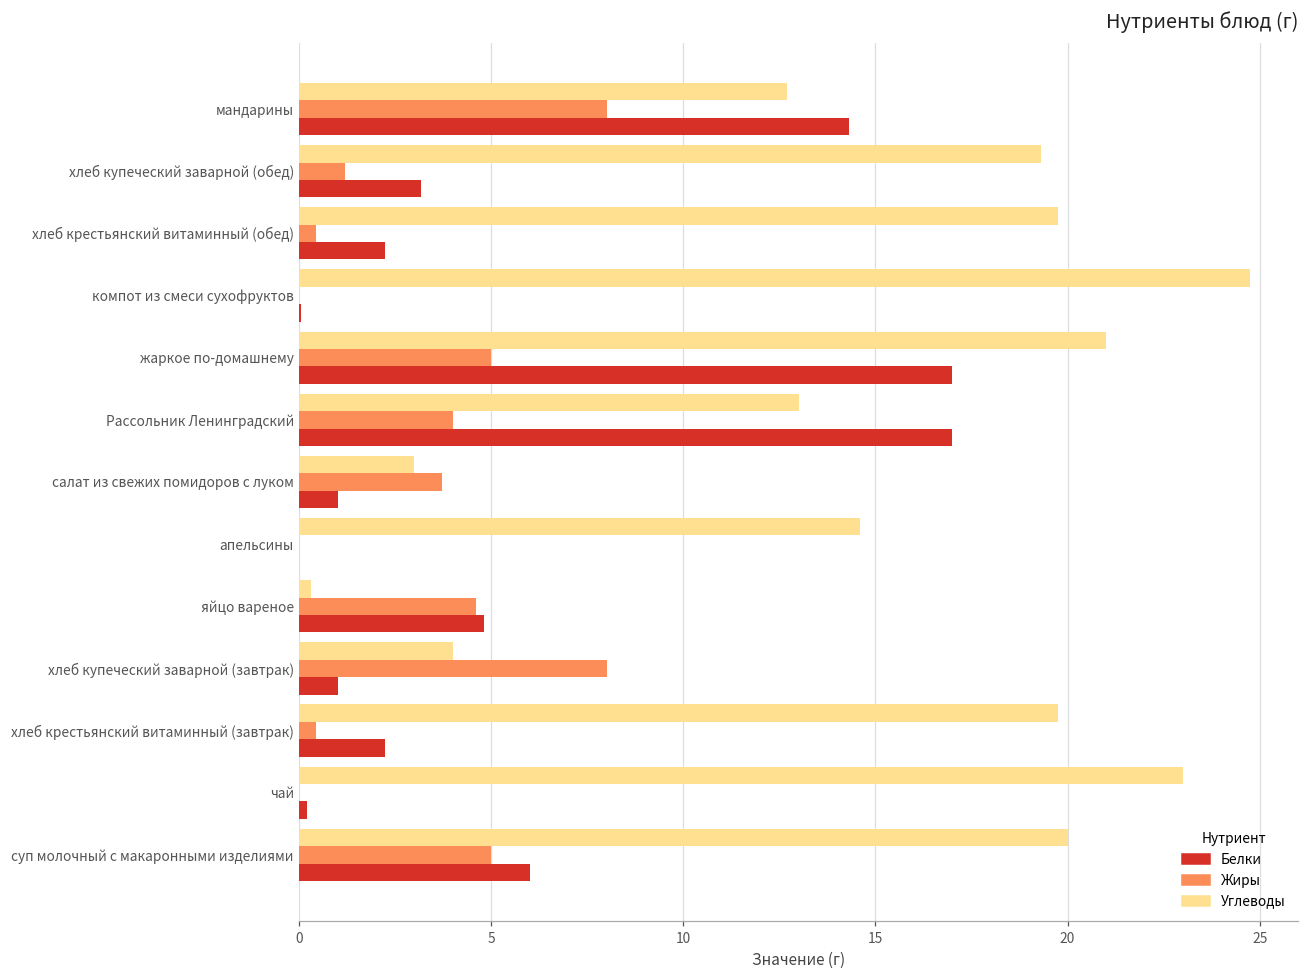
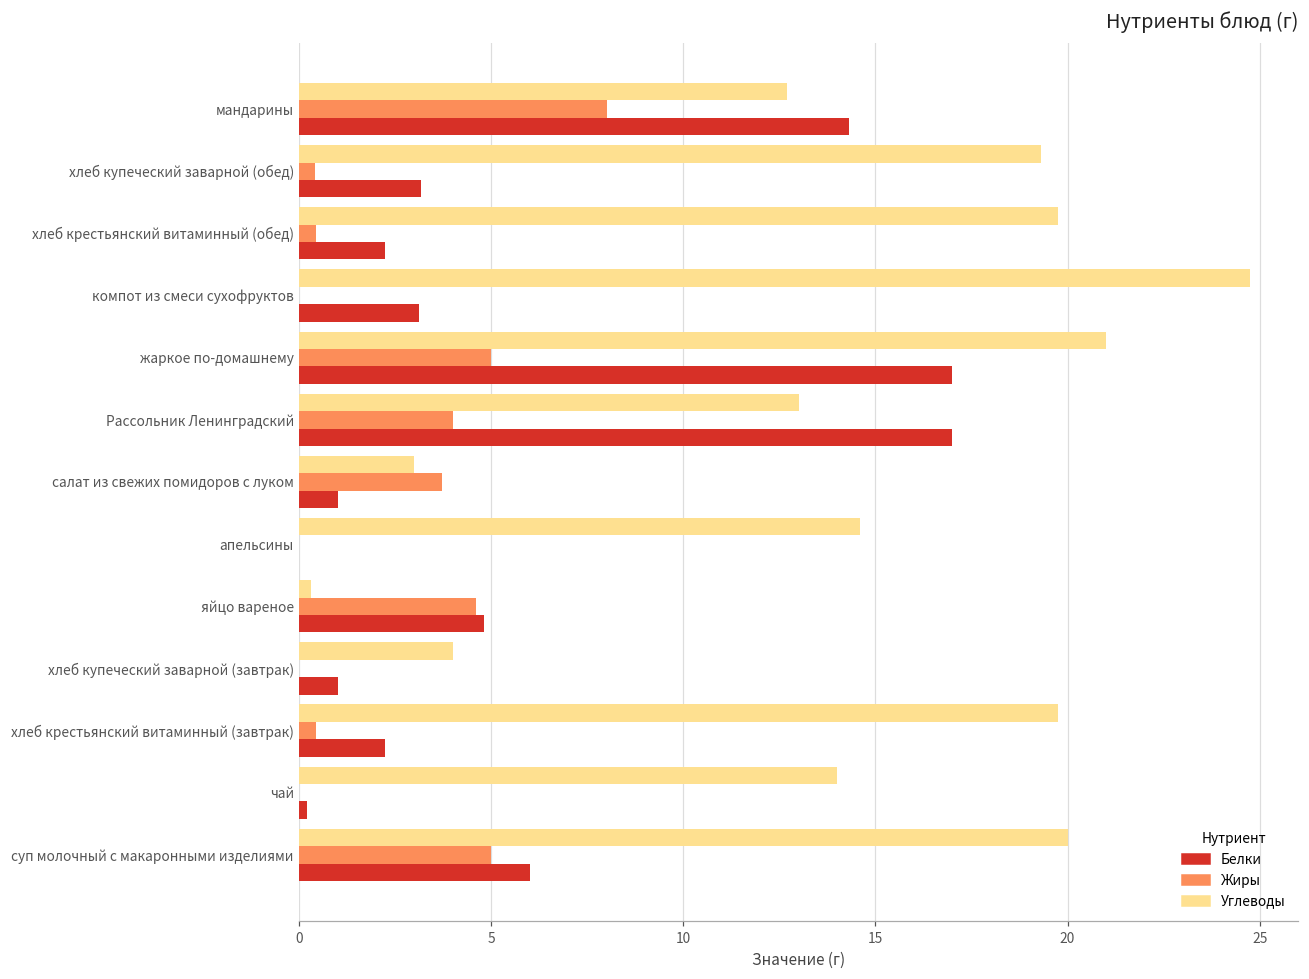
  {
    "Белки": {
      "мандарины": 14.3,
      "хлеб купеческий заварной (обед)": 3.2,
      "хлеб крестьянский витаминный (обед)": 2.2,
-     "компот из смеси сухофруктов": 0.0,
+     "компот из смеси сухофруктов": 3.1,
      "жаркое по-домашнему": 17.0,
      "Рассольник Ленинградский": 17.0,
      "салат из свежих помидоров с луком": 1.0,
      "апельсины": 0.0,
      "яйцо вареное": 4.8,
      "хлеб купеческий заварной (завтрак)": 1.0,
      "хлеб крестьянский витаминный (завтрак)": 2.2,
      "чай": 0.2,
      "суп молочный с макаронными изделиями": 6.0
    },
    "Жиры": {
      "мандарины": 8.0,
-     "хлеб купеческий заварной (обед)": 1.2,
+     "хлеб купеческий заварной (обед)": 0.4,
      "хлеб крестьянский витаминный (обед)": 0.4,
      "компот из смеси сухофруктов": 0.0,
      "жаркое по-домашнему": 5.0,
      "Рассольник Ленинградский": 4.0,
      "салат из свежих помидоров с луком": 3.7,
      "апельсины": 0.0,
      "яйцо вареное": 4.6,
-     "хлеб купеческий заварной (завтрак)": 8,
+     "хлеб купеческий заварной (завтрак)": 0,
      "хлеб крестьянский витаминный (завтрак)": 0.4,
      "чай": 0.0,
      "суп молочный с макаронными изделиями": 5.0
    },
    "Углеводы": {
      "мандарины": 12.7,
      "хлеб купеческий заварной (обед)": 19.3,
      "хлеб крестьянский витаминный (обед)": 19.8,
      "компот из смеси сухофруктов": 24.8,
      "жаркое по-домашнему": 21,
      "Рассольник Ленинградский": 13,
      "салат из свежих помидоров с луком": 3,
      "апельсины": 14.6,
      "яйцо вареное": 0.3,
      "хлеб купеческий заварной (завтрак)": 4,
      "хлеб крестьянский витаминный (завтрак)": 19.8,
-     "чай": 23,
+     "чай": 14,
      "суп молочный с макаронными изделиями": 20
    }
  }
